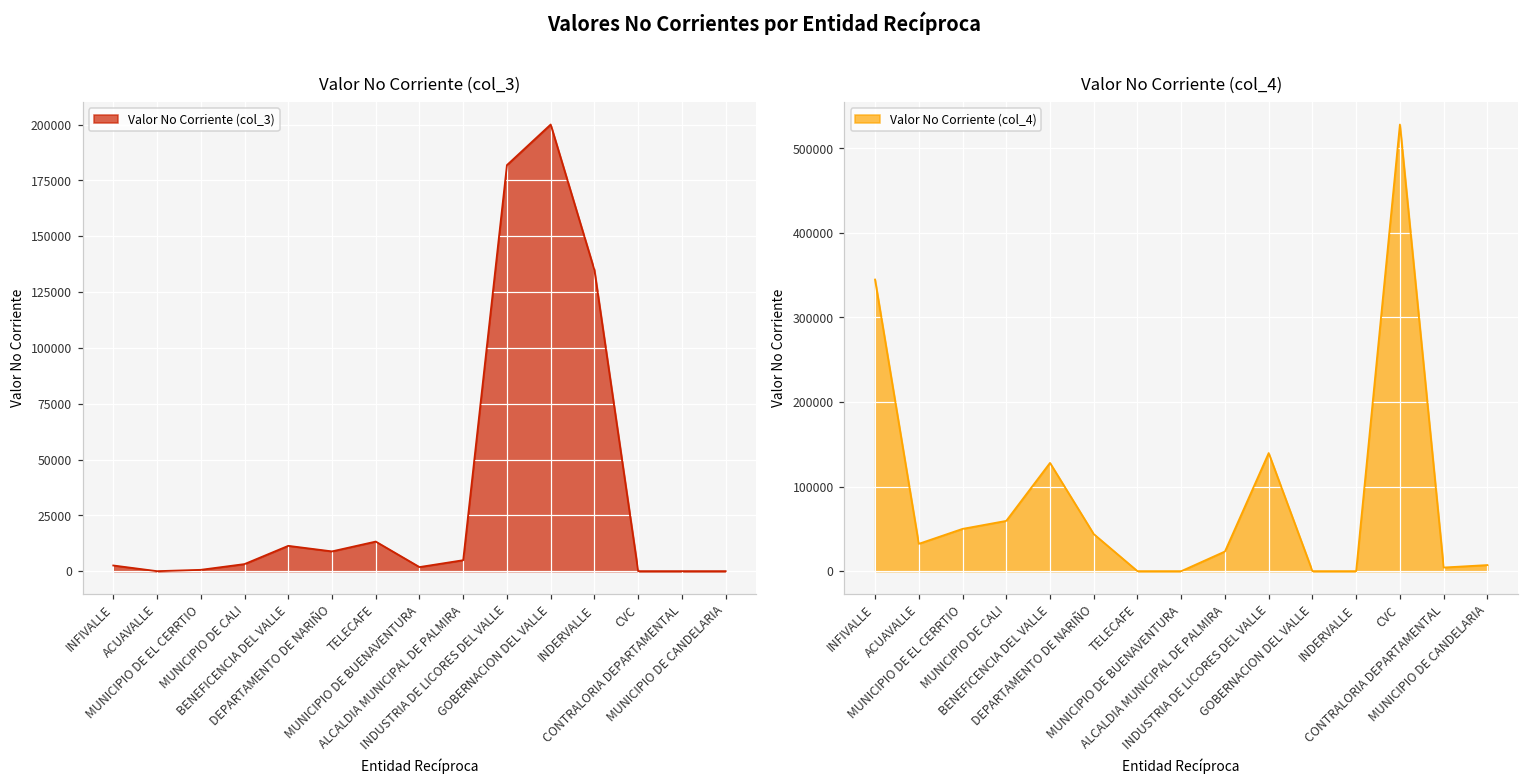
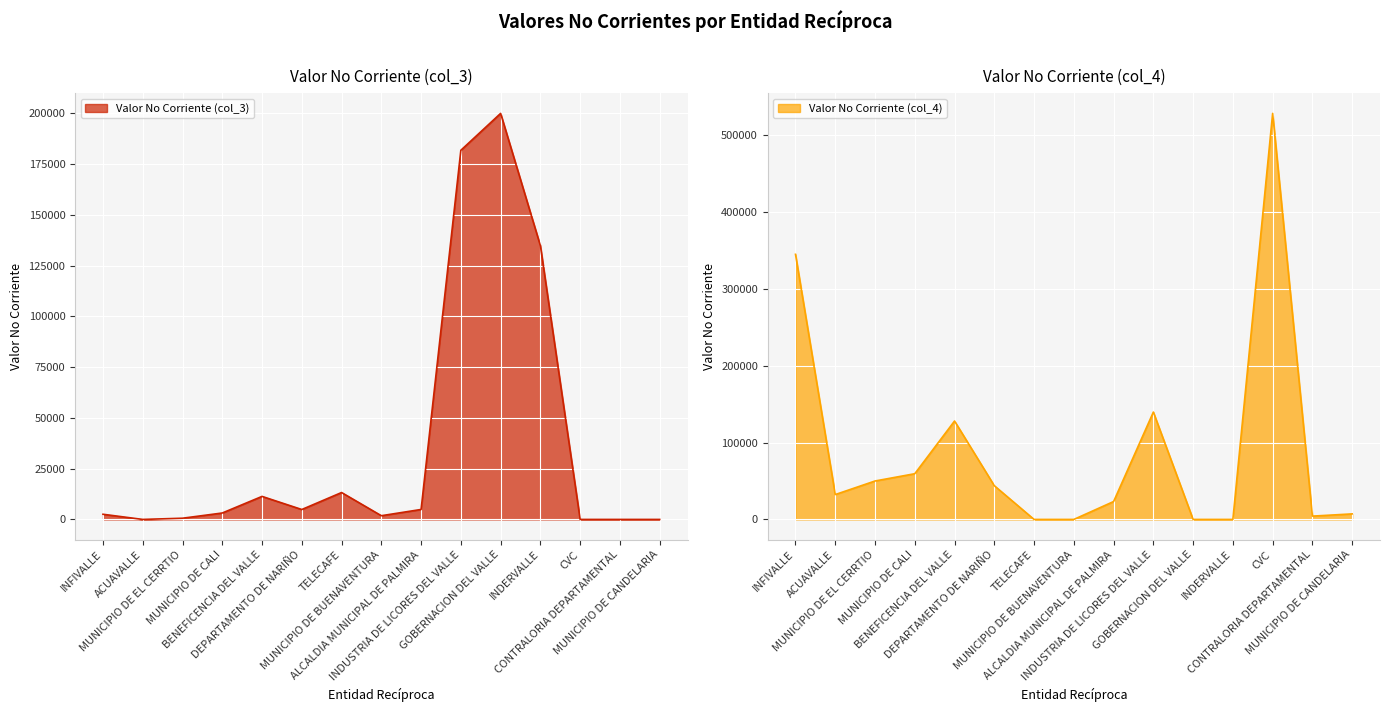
  {
    "Valor No Corriente (col_3)": {
      "INFIVALLE": 3000,
      "ACUAVALLE": 0,
      "MUNICIPIO DE EL CERRTIO": 1000,
      "MUNICIPIO DE CALI": 3000,
      "BENEFICENCIA DEL VALLE": 11000,
-     "DEPARTAMENTO DE NARIÑO": 9000,
+     "DEPARTAMENTO DE NARIÑO": 5000,
      "TELECAFE": 13000,
      "MUNICIPIO DE BUENAVENTURA": 2000,
      "ALCALDIA MUNICIPAL DE PALMIRA": 5000,
      "INDUSTRIA DE LICORES DEL VALLE": 182000,
      "GOBERNACION DEL VALLE": 200000,
      "INDERVALLE": 135000,
      "CVC": 0,
      "CONTRALORIA DEPARTAMENTAL": 0,
      "MUNICIPIO DE CANDELARIA": 0
    },
    "Valor No Corriente (col_4)": {
      "INFIVALLE": 340000,
      "ACUAVALLE": 30000,
      "MUNICIPIO DE EL CERRTIO": 50000,
      "MUNICIPIO DE CALI": 60000,
      "BENEFICENCIA DEL VALLE": 130000,
      "DEPARTAMENTO DE NARIÑO": 40000,
      "TELECAFE": 0,
      "MUNICIPIO DE BUENAVENTURA": 0,
      "ALCALDIA MUNICIPAL DE PALMIRA": 20000,
      "INDUSTRIA DE LICORES DEL VALLE": 140000,
      "GOBERNACION DEL VALLE": 0,
      "INDERVALLE": 0,
      "CVC": 530000,
      "CONTRALORIA DEPARTAMENTAL": 0,
      "MUNICIPIO DE CANDELARIA": 10000
    }
  }
